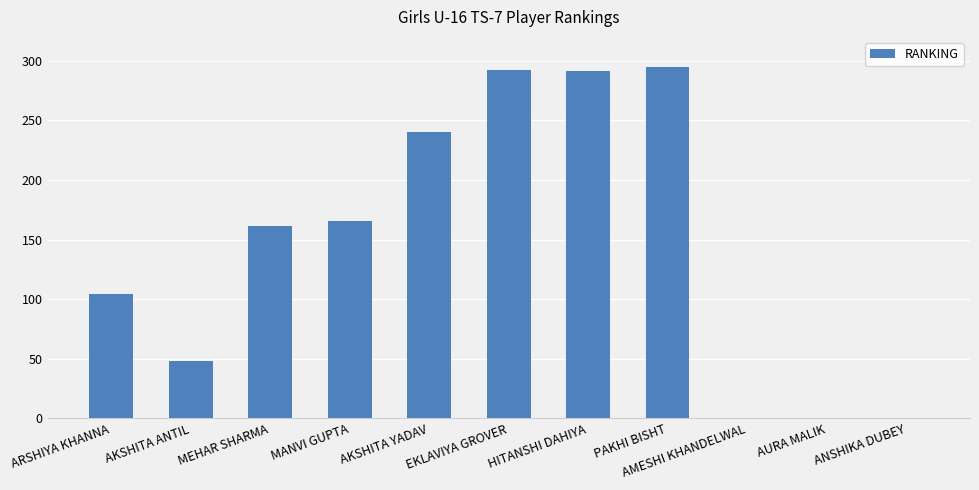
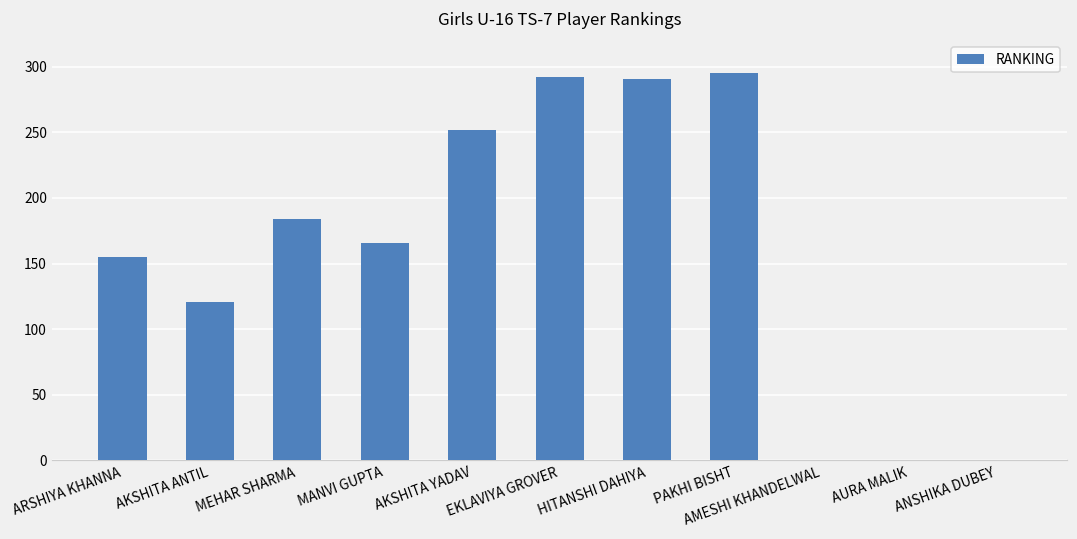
  {
-   "ARSHIYA KHANNA": 104,
-   "AKSHITA ANTIL": 48,
-   "MEHAR SHARMA": 161,
+   "ARSHIYA KHANNA": 155,
+   "AKSHITA ANTIL": 121,
+   "MEHAR SHARMA": 184,
    "MANVI GUPTA": 166,
-   "AKSHITA YADAV": 240,
+   "AKSHITA YADAV": 252,
    "EKLAVIYA GROVER": 292,
    "HITANSHI DAHIYA": 291,
    "PAKHI BISHT": 295,
    "AMESHI KHANDELWAL": 0,
    "AURA MALIK": 0,
    "ANSHIKA DUBEY": 0
  }
